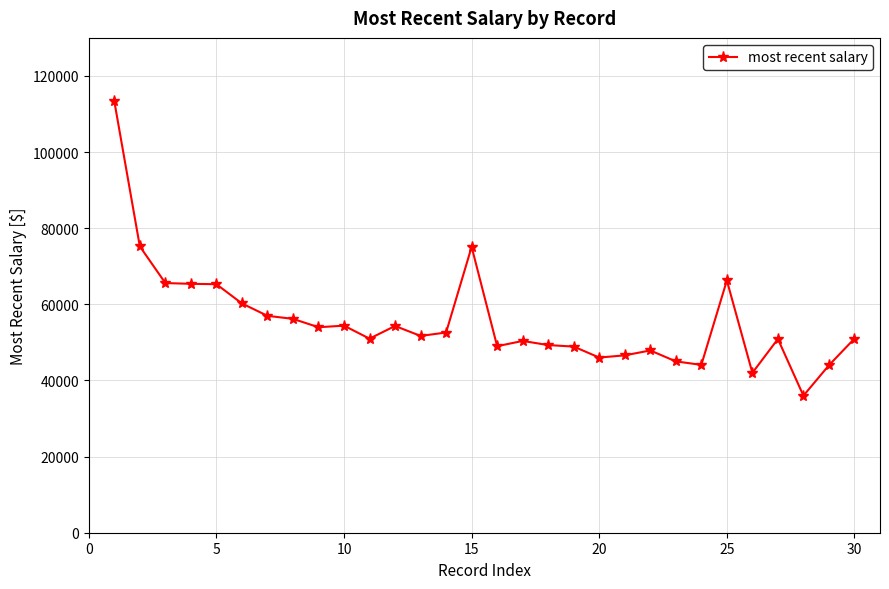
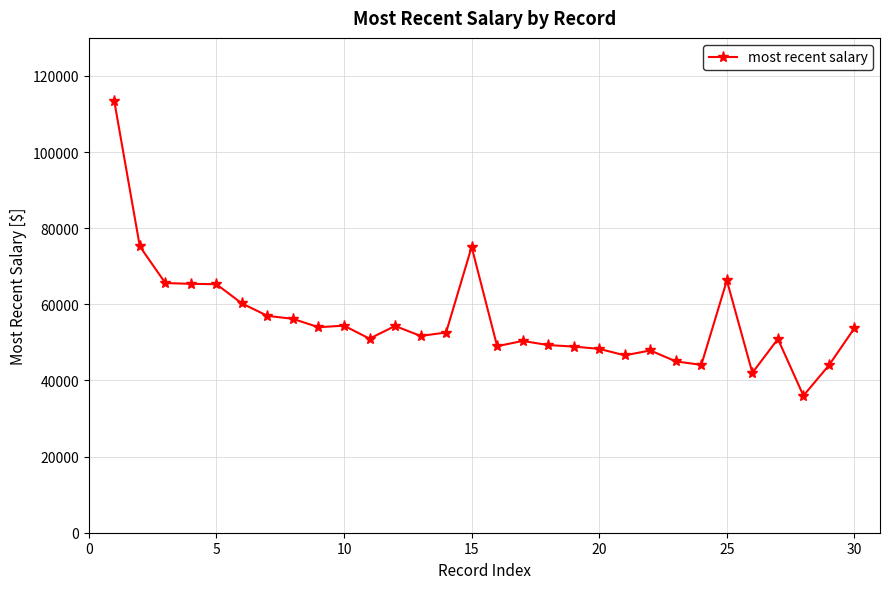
  {
    "5": 65000,
    "10": 54000,
    "15": 75000,
-   "20": 46000,
+   "20": 48000,
    "25": 66000,
-   "30": 51000
+   "30": 54000
  }
